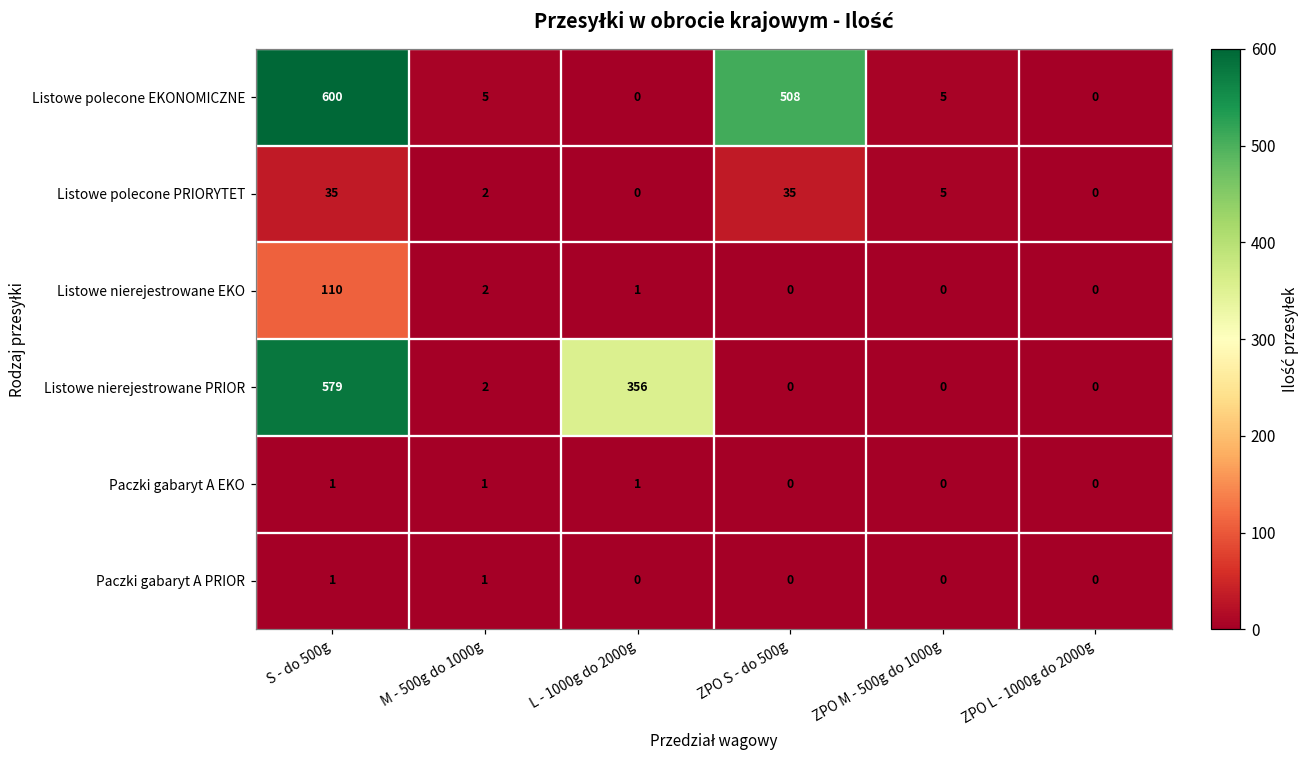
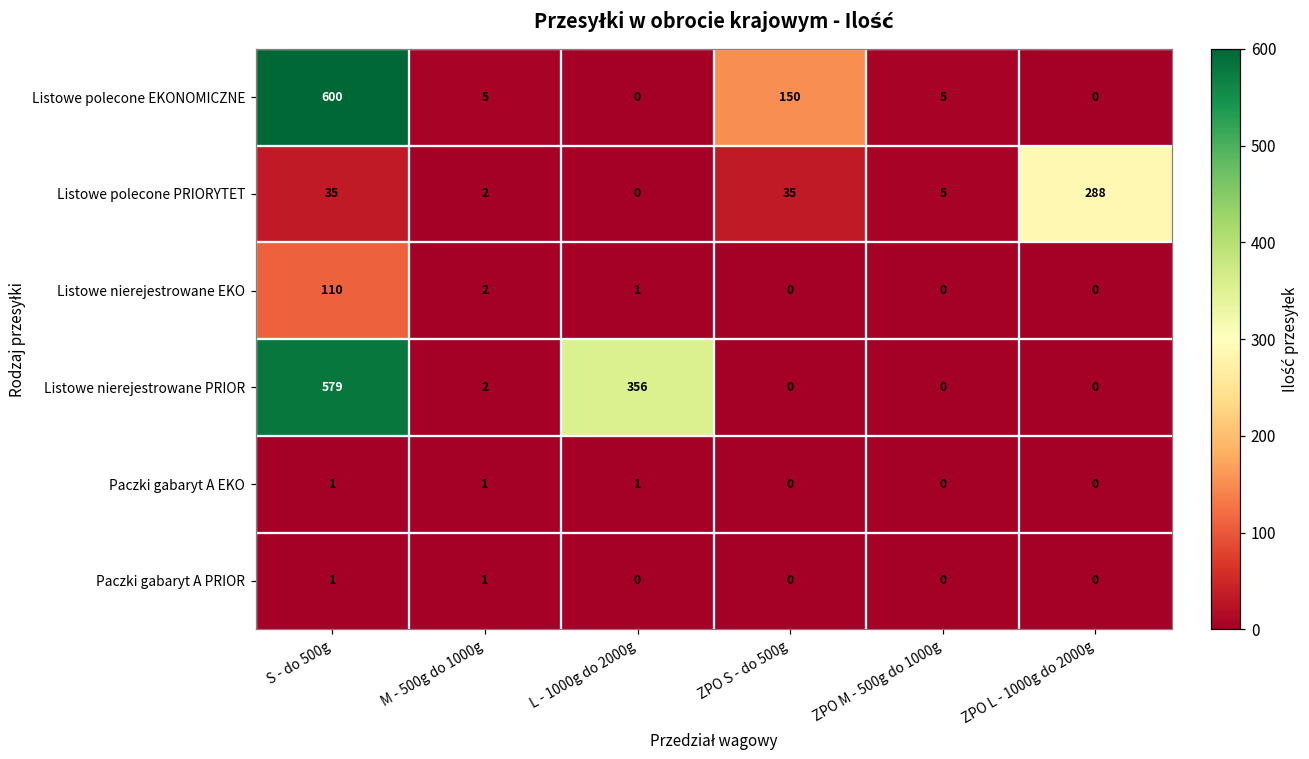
  {
    "Listowe polecone EKONOMICZNE": {
      "S - do 500g": 600,
      "M - 500g do 1000g": 5,
      "L - 1000g do 2000g": 0,
-     "ZPO S - do 500g": 508,
+     "ZPO S - do 500g": 150,
      "ZPO M - 500g do 1000g": 5,
      "ZPO L - 1000g do 2000g": 0
    },
    "Listowe polecone PRIORYTET": {
      "S - do 500g": 35,
      "M - 500g do 1000g": 2,
      "L - 1000g do 2000g": 0,
      "ZPO S - do 500g": 35,
      "ZPO M - 500g do 1000g": 5,
-     "ZPO L - 1000g do 2000g": 0
+     "ZPO L - 1000g do 2000g": 288
    },
    "Listowe nierejestrowane EKO": {
      "S - do 500g": 110,
      "M - 500g do 1000g": 2,
      "L - 1000g do 2000g": 1,
      "ZPO S - do 500g": 0,
      "ZPO M - 500g do 1000g": 0,
      "ZPO L - 1000g do 2000g": 0
    },
    "Listowe nierejestrowane PRIOR": {
      "S - do 500g": 579,
      "M - 500g do 1000g": 2,
      "L - 1000g do 2000g": 356,
      "ZPO S - do 500g": 0,
      "ZPO M - 500g do 1000g": 0,
      "ZPO L - 1000g do 2000g": 0
    },
    "Paczki gabaryt A EKO": {
      "S - do 500g": 1,
      "M - 500g do 1000g": 1,
      "L - 1000g do 2000g": 1,
      "ZPO S - do 500g": 0,
      "ZPO M - 500g do 1000g": 0,
      "ZPO L - 1000g do 2000g": 0
    },
    "Paczki gabaryt A PRIOR": {
      "S - do 500g": 1,
      "M - 500g do 1000g": 1,
      "L - 1000g do 2000g": 0,
      "ZPO S - do 500g": 0,
      "ZPO M - 500g do 1000g": 0,
      "ZPO L - 1000g do 2000g": 0
    }
  }
